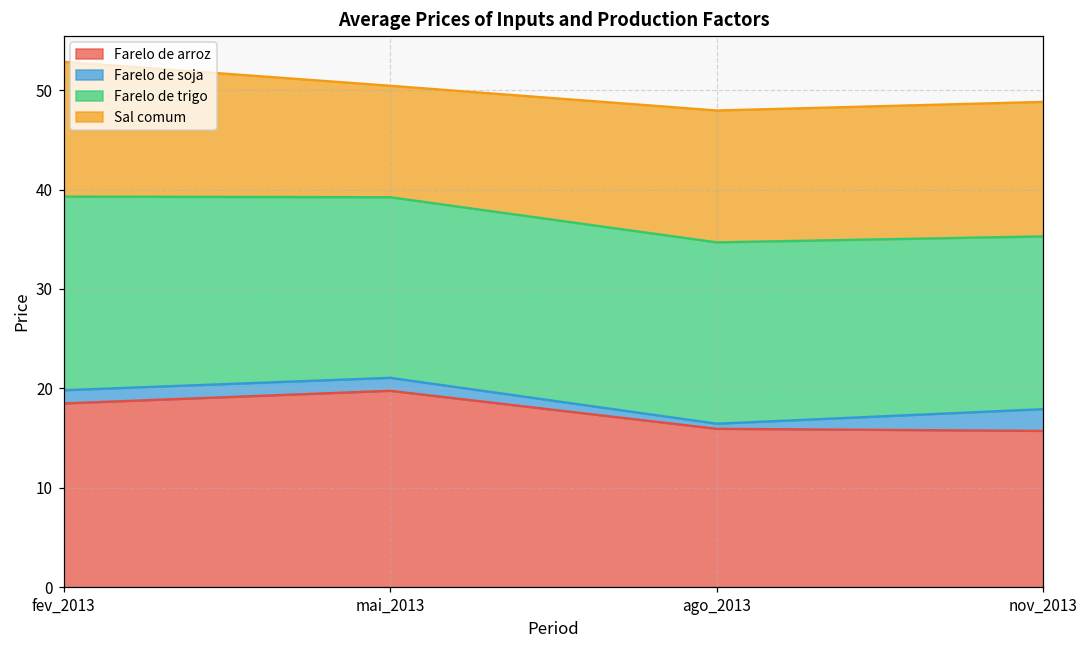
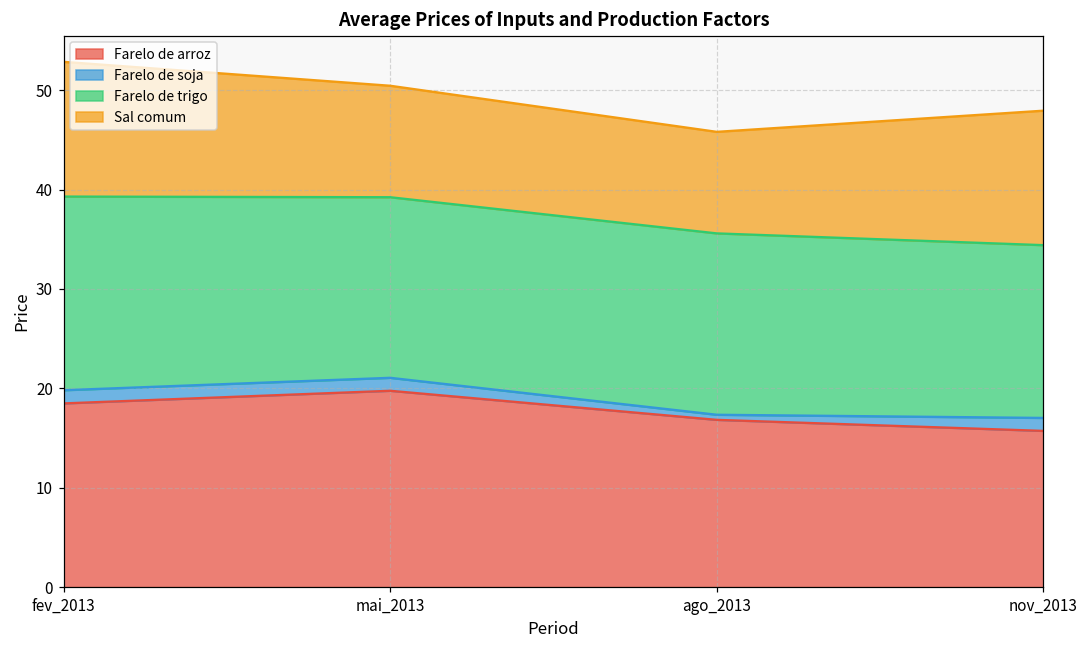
  {
    "Farelo de arroz": {
      "fev_2013": 18,
      "mai_2013": 20,
-     "ago_2013": 16,
+     "ago_2013": 17,
      "nov_2013": 16
    },
    "Farelo de soja": {
      "fev_2013": 1,
      "mai_2013": 1,
      "ago_2013": 1,
-     "nov_2013": 2
+     "nov_2013": 1
    },
    "Farelo de trigo": {
      "fev_2013": 19,
      "mai_2013": 18,
      "ago_2013": 18,
      "nov_2013": 17
    },
    "Sal comum": {
      "fev_2013": 14,
      "mai_2013": 11,
-     "ago_2013": 13,
+     "ago_2013": 10,
      "nov_2013": 14
    }
  }
